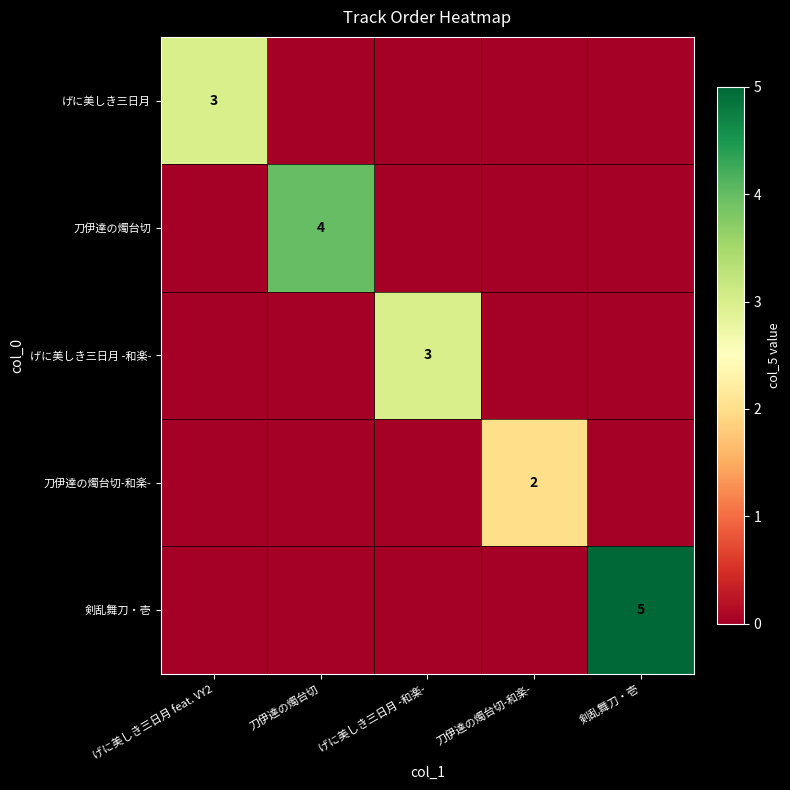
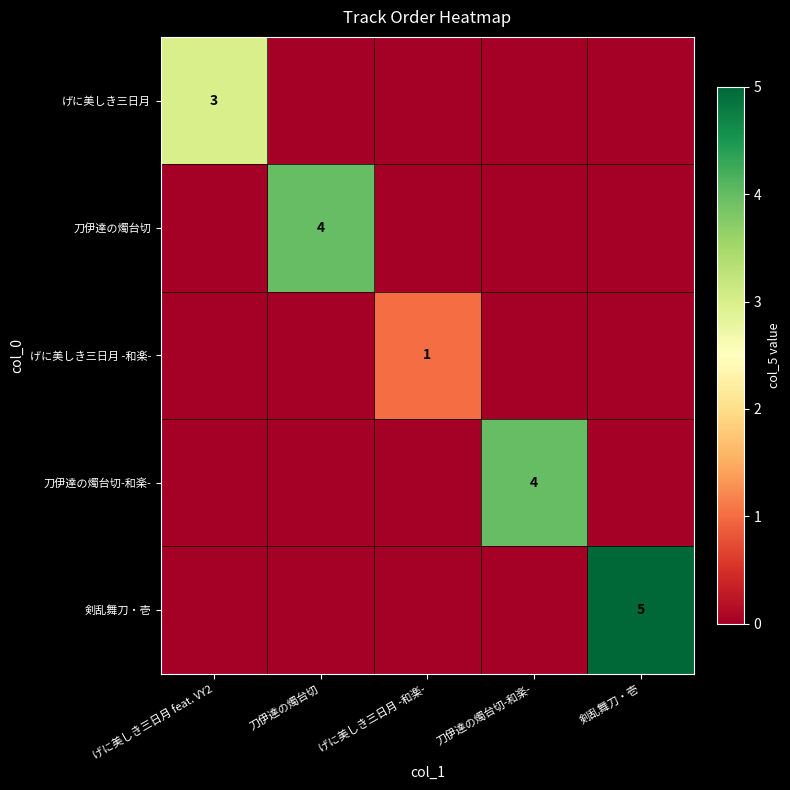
  {
    "げに美しき三日月": {
      "げに美しき三日月 feat. VY2": 3
    },
    "刀伊達の燭台切": {
      "刀伊達の燭台切": 4
    },
    "げに美しき三日月 -和楽-": {
-     "げに美しき三日月 -和楽-": 3
+     "げに美しき三日月 -和楽-": 1
    },
    "刀伊達の燭台切-和楽-": {
-     "刀伊達の燭台切-和楽-": 2
+     "刀伊達の燭台切-和楽-": 4
    },
    "剣乱舞刀・壱": {
      "剣乱舞刀・壱": 5
    }
  }
